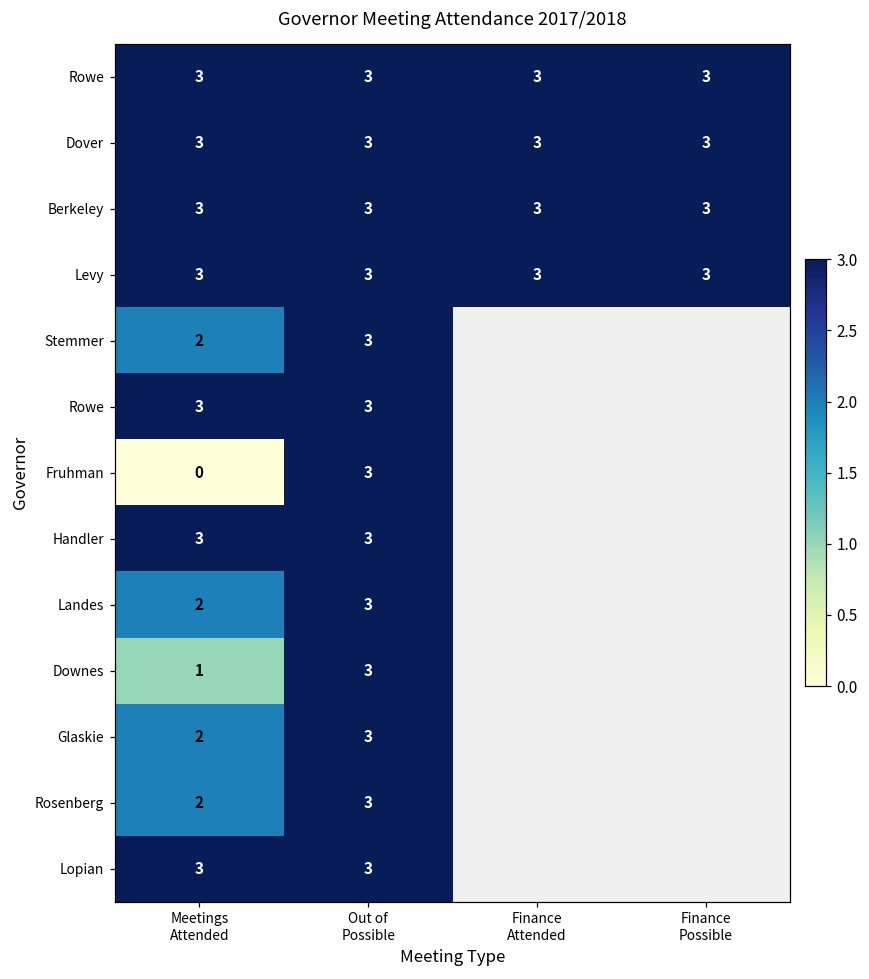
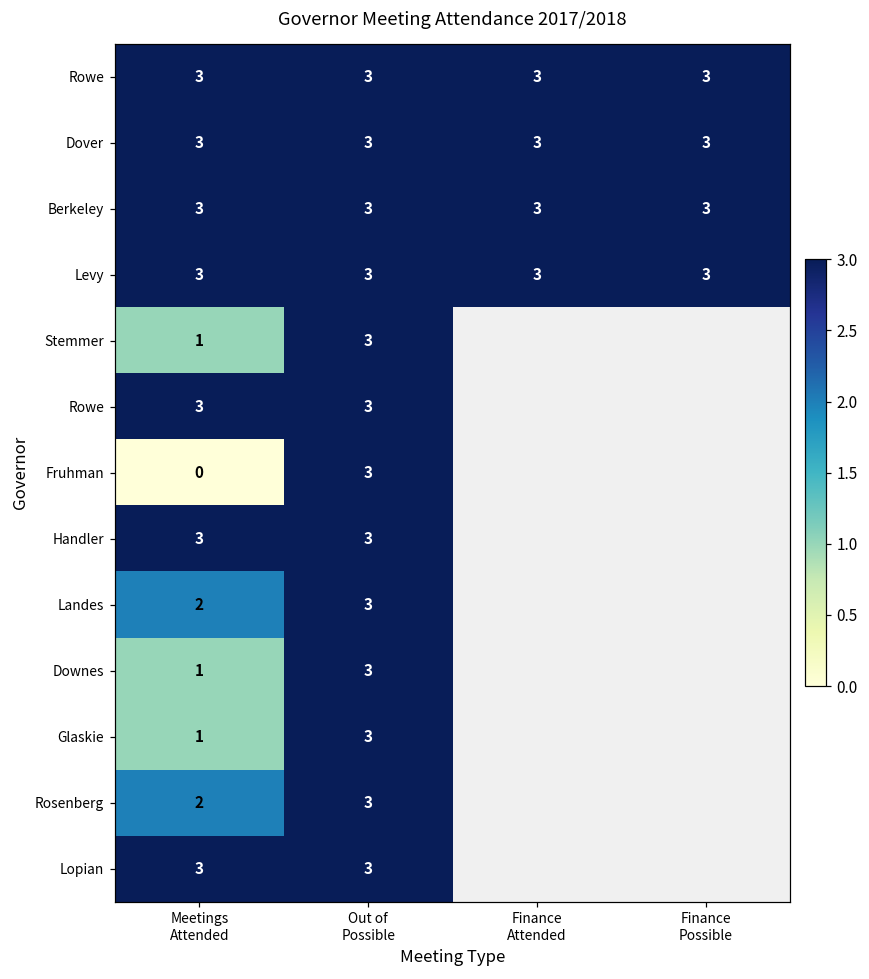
  {
    "Rowe": {
      "Finance Attended": 3,
      "Finance Possible": 3
    },
    "Dover": {
      "Meetings Attended": 3,
      "Out of Possible": 3,
      "Finance Attended": 3,
      "Finance Possible": 3
    },
    "Berkeley": {
      "Meetings Attended": 3,
      "Out of Possible": 3,
      "Finance Attended": 3,
      "Finance Possible": 3
    },
    "Levy": {
      "Meetings Attended": 3,
      "Out of Possible": 3,
      "Finance Attended": 3,
      "Finance Possible": 3
    },
    "Stemmer": {
-     "Meetings Attended": 2,
+     "Meetings Attended": 1,
      "Out of Possible": 3
    },
    "Fruhman": {
      "Meetings Attended": 0,
      "Out of Possible": 3
    },
    "Handler": {
      "Meetings Attended": 3,
      "Out of Possible": 3
    },
    "Landes": {
      "Meetings Attended": 2,
      "Out of Possible": 3
    },
    "Downes": {
      "Meetings Attended": 1,
      "Out of Possible": 3
    },
    "Glaskie": {
-     "Meetings Attended": 2,
+     "Meetings Attended": 1,
      "Out of Possible": 3
    },
    "Rosenberg": {
      "Meetings Attended": 2,
      "Out of Possible": 3
    },
    "Lopian": {
      "Meetings Attended": 3,
      "Out of Possible": 3
    }
  }
